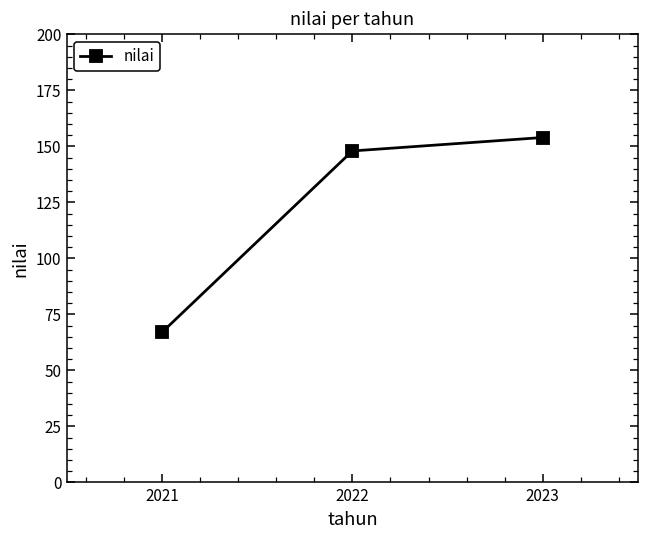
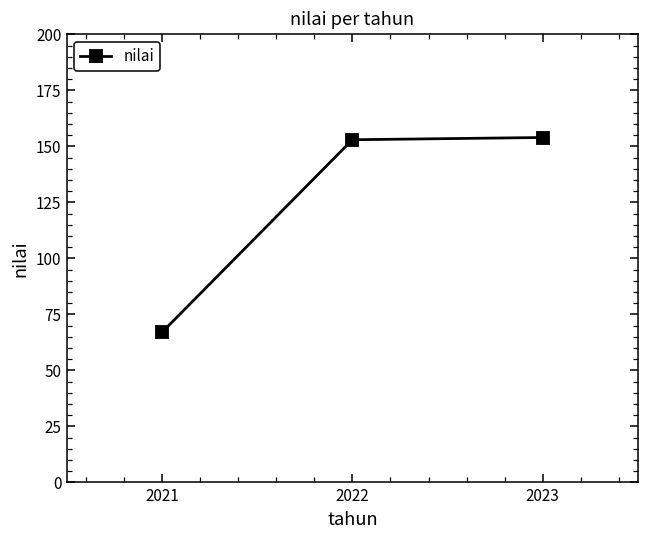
  {
    "2021": 67,
-   "2022": 148,
+   "2022": 153,
    "2023": 154
  }
